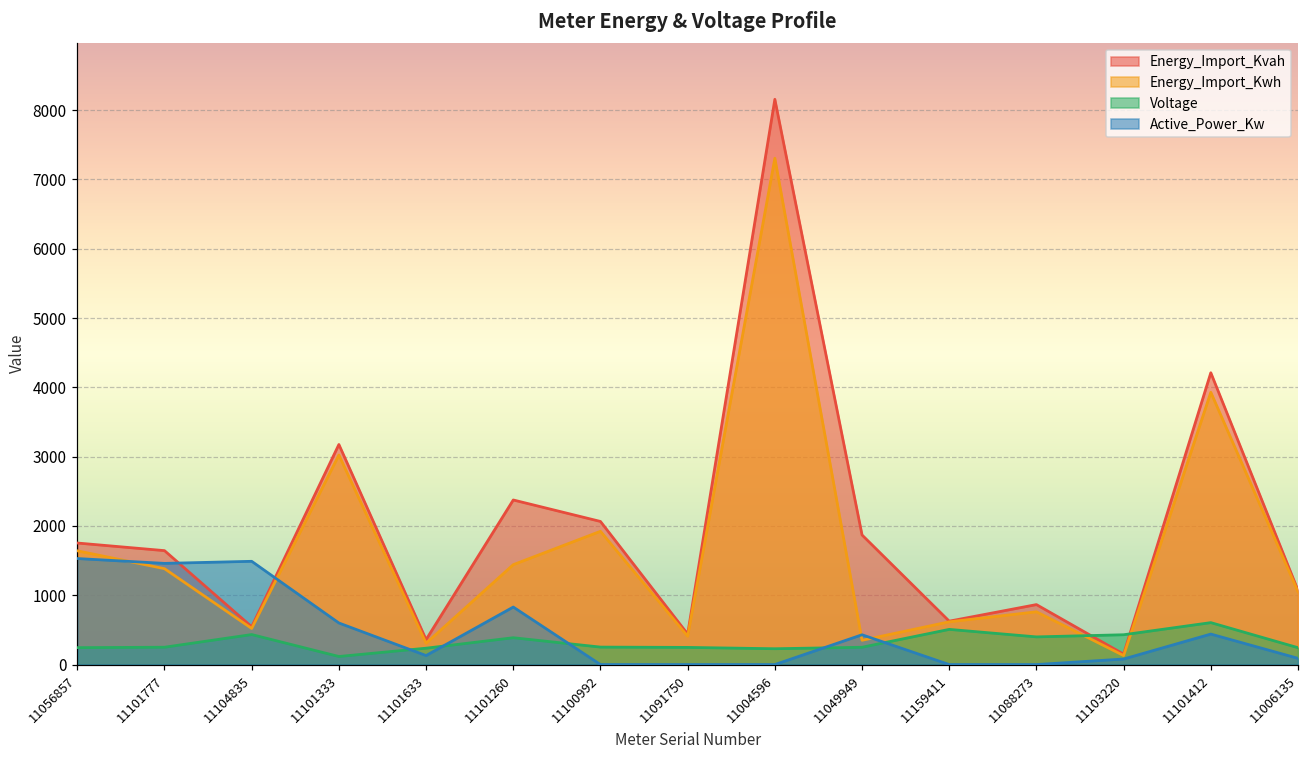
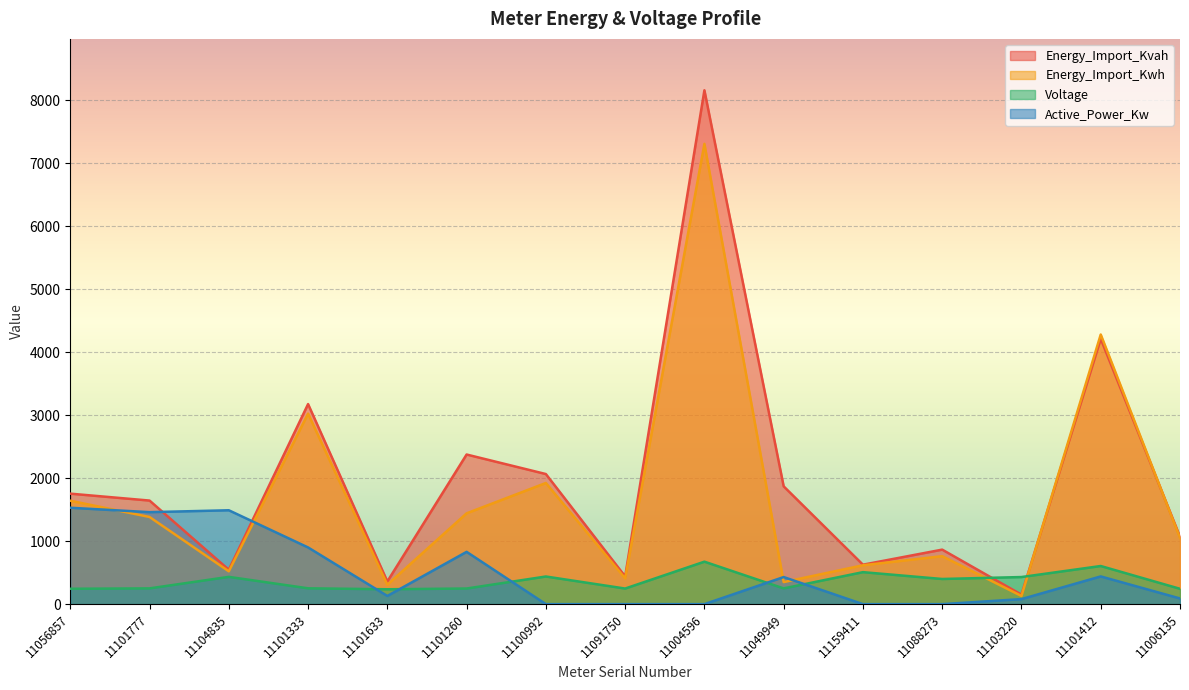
  {
    "Energy_Import_Kvah": {
      "11056857": 1800,
      "11101777": 1600,
      "11101333": 3200,
      "11101633": 400,
      "11101260": 2400,
      "11100992": 2100,
      "11004596": 8200,
      "11049949": 1900,
      "11088273": 900,
      "11101412": 4200
    },
    "Energy_Import_Kwh": {
      "11056857": 1600,
      "11101777": 1400,
      "11101333": 3000,
      "11101633": 300,
      "11101260": 1400,
      "11100992": 1900,
      "11004596": 7300,
      "11049949": 300,
      "11088273": 800,
-     "11101412": 3900
+     "11101412": 4300
    },
    "Voltage": {
      "11056857": 200,
      "11101777": 300,
      "11104835": 400,
-     "11101333": 100,
+     "11101333": 300,
      "11101633": 200,
-     "11101260": 400,
-     "11100992": 300,
+     "11101260": 200,
+     "11100992": 400,
      "11091750": 200,
-     "11004596": 200,
+     "11004596": 700,
      "11049949": 200,
      "11159411": 500,
      "11088273": 400,
      "11103220": 400,
      "11101412": 600,
      "11006135": 200
    },
    "Active_Power_Kw": {
      "11056857": 1500,
      "11101777": 1500,
      "11104835": 1500,
-     "11101333": 600,
+     "11101333": 900,
      "11101633": 100,
      "11101260": 800,
      "11100992": 0,
      "11091750": 0,
      "11004596": 0,
      "11049949": 400,
      "11159411": 0,
      "11088273": 0,
      "11103220": 100,
      "11101412": 400,
      "11006135": 100
    }
  }
